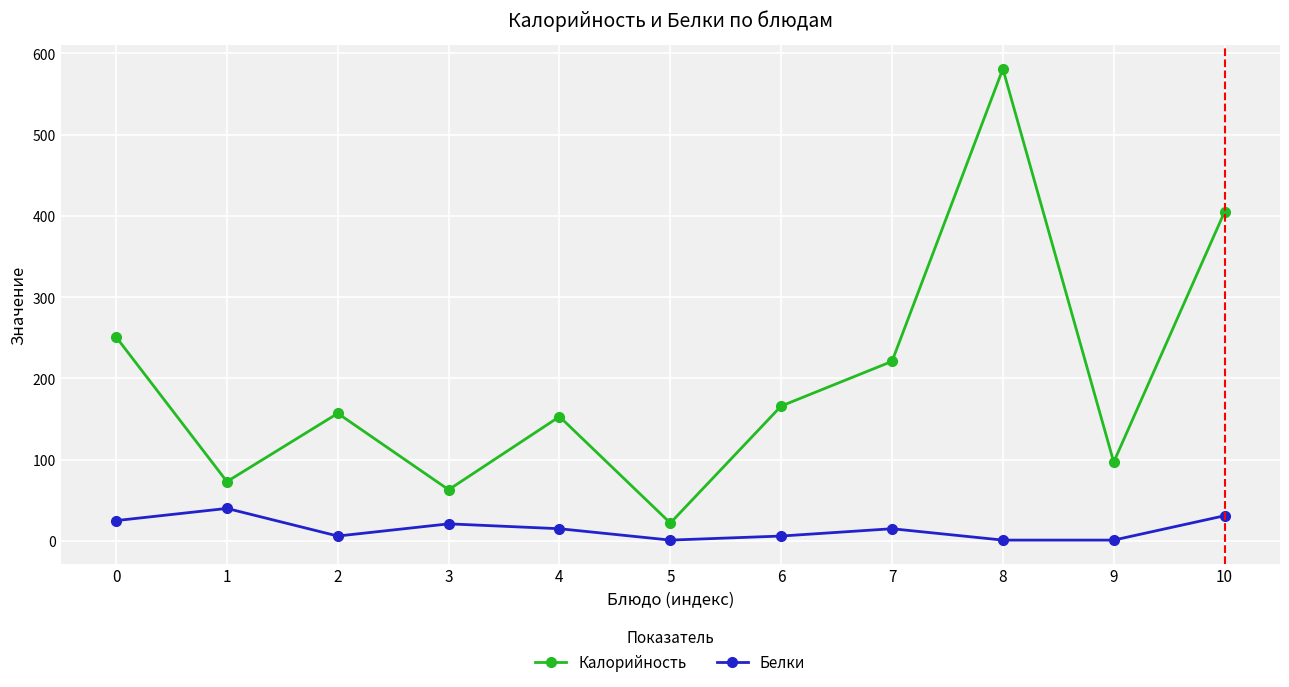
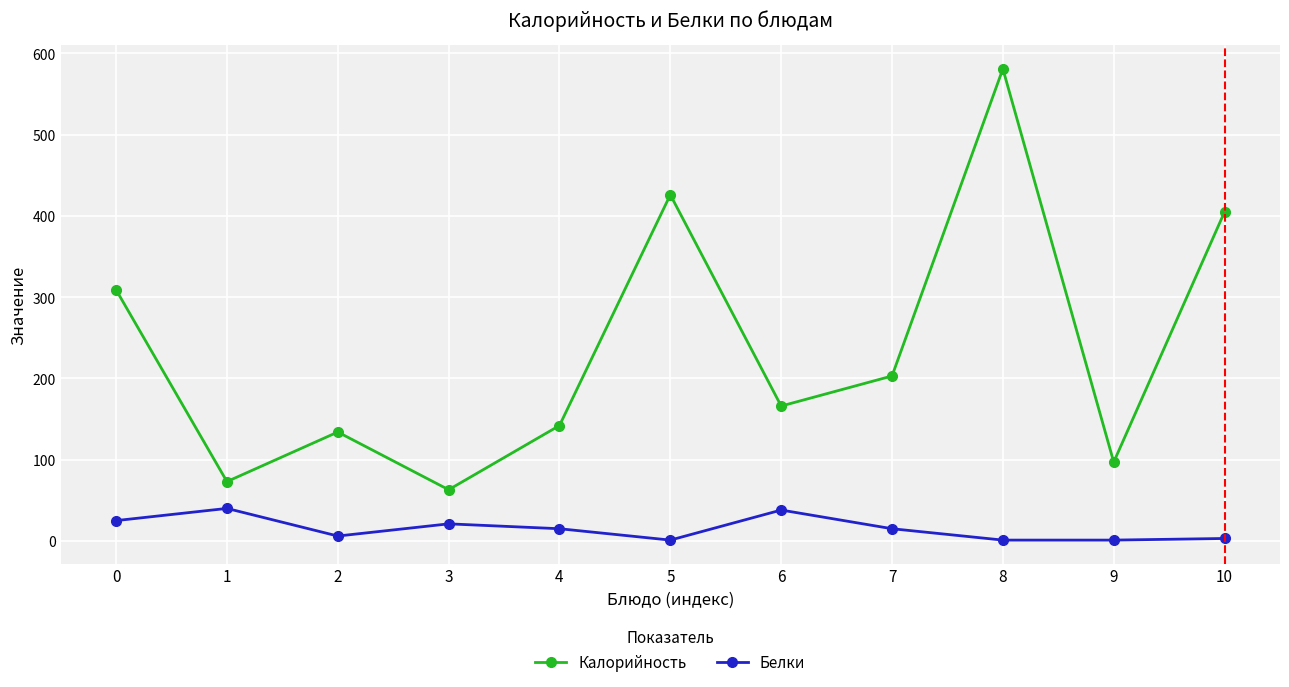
  {
    "Калорийность": {
-     "0": 250,
+     "0": 310,
      "1": 70,
-     "2": 160,
+     "2": 130,
      "3": 60,
-     "4": 150,
-     "5": 20,
+     "4": 140,
+     "5": 430,
      "6": 170,
-     "7": 220,
+     "7": 200,
      "8": 580,
      "9": 100,
      "10": 410
    },
    "Белки": {
      "0": 30,
      "1": 40,
      "2": 10,
      "3": 20,
      "4": 20,
      "5": 0,
-     "6": 10,
+     "6": 40,
      "7": 20,
      "8": 0,
      "9": 0,
-     "10": 30
+     "10": 0
    }
  }
